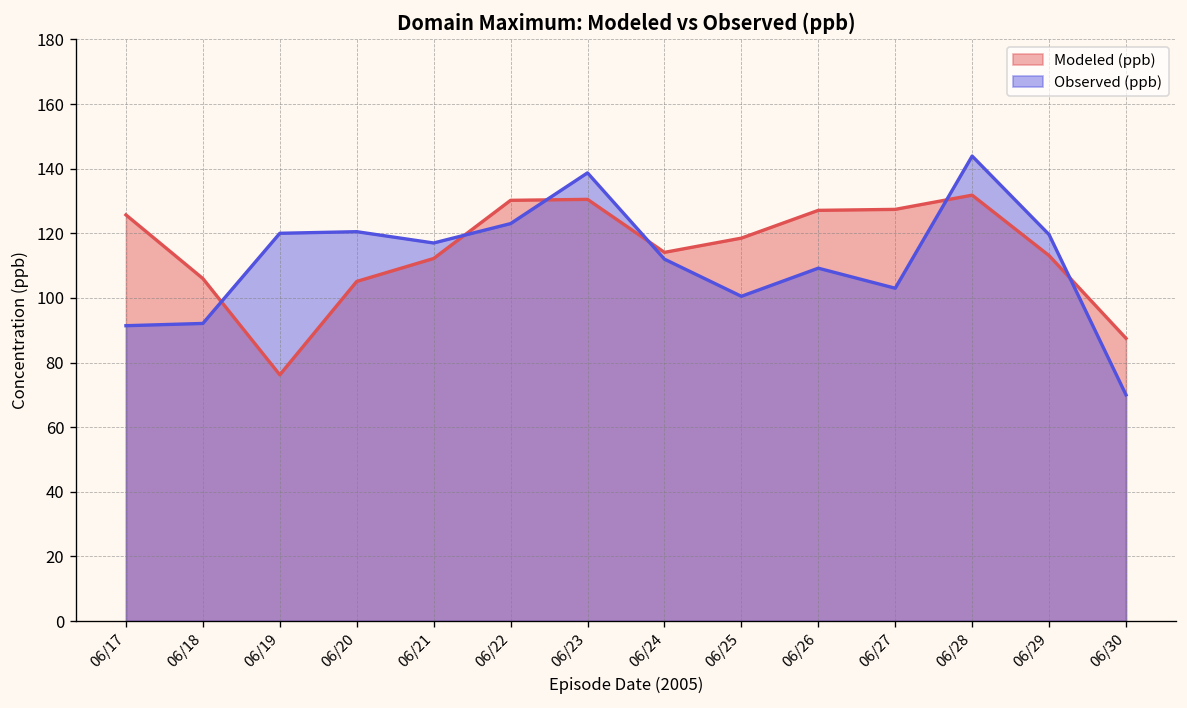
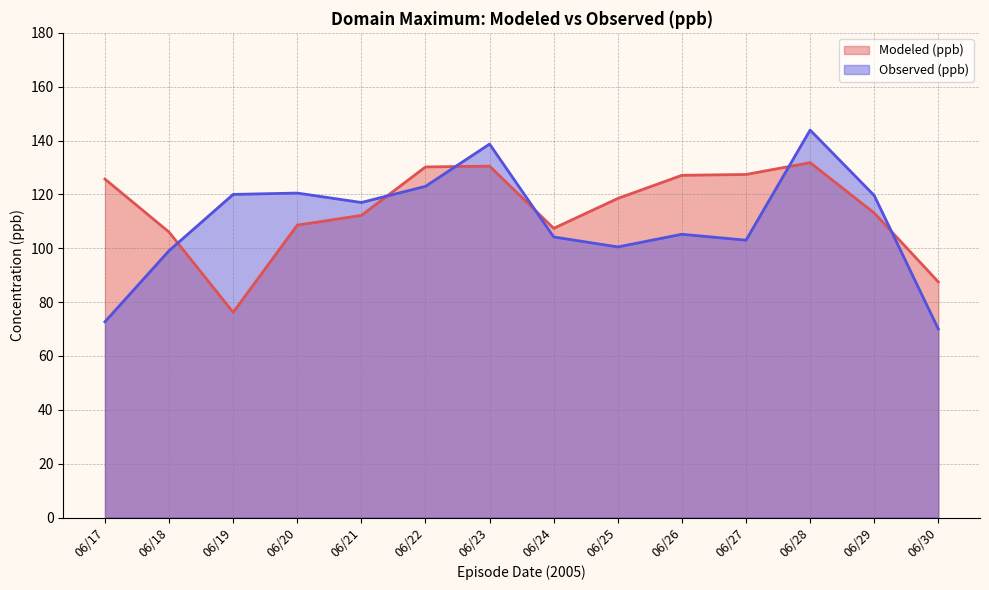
  {
    "Modeled (ppb)": {
      "06/17": 126,
      "06/18": 106,
      "06/19": 76,
-     "06/20": 105,
+     "06/20": 109,
      "06/21": 112,
      "06/22": 130,
      "06/23": 131,
-     "06/24": 114,
+     "06/24": 107,
      "06/25": 119,
      "06/26": 127,
      "06/27": 127,
      "06/28": 132,
      "06/29": 113,
      "06/30": 88
    },
    "Observed (ppb)": {
-     "06/17": 91,
-     "06/18": 92,
+     "06/17": 73,
+     "06/18": 99,
      "06/19": 120,
      "06/20": 121,
      "06/21": 117,
      "06/22": 123,
      "06/23": 139,
-     "06/24": 112,
+     "06/24": 104,
      "06/25": 101,
-     "06/26": 109,
+     "06/26": 105,
      "06/27": 103,
      "06/28": 144,
      "06/29": 120,
      "06/30": 70
    }
  }
